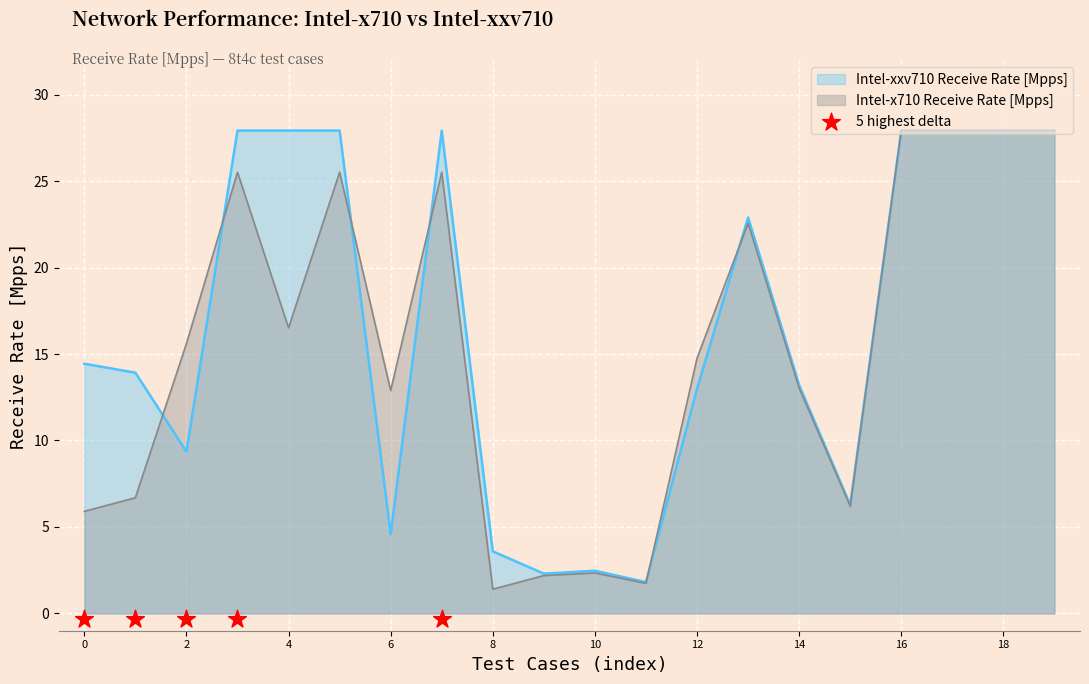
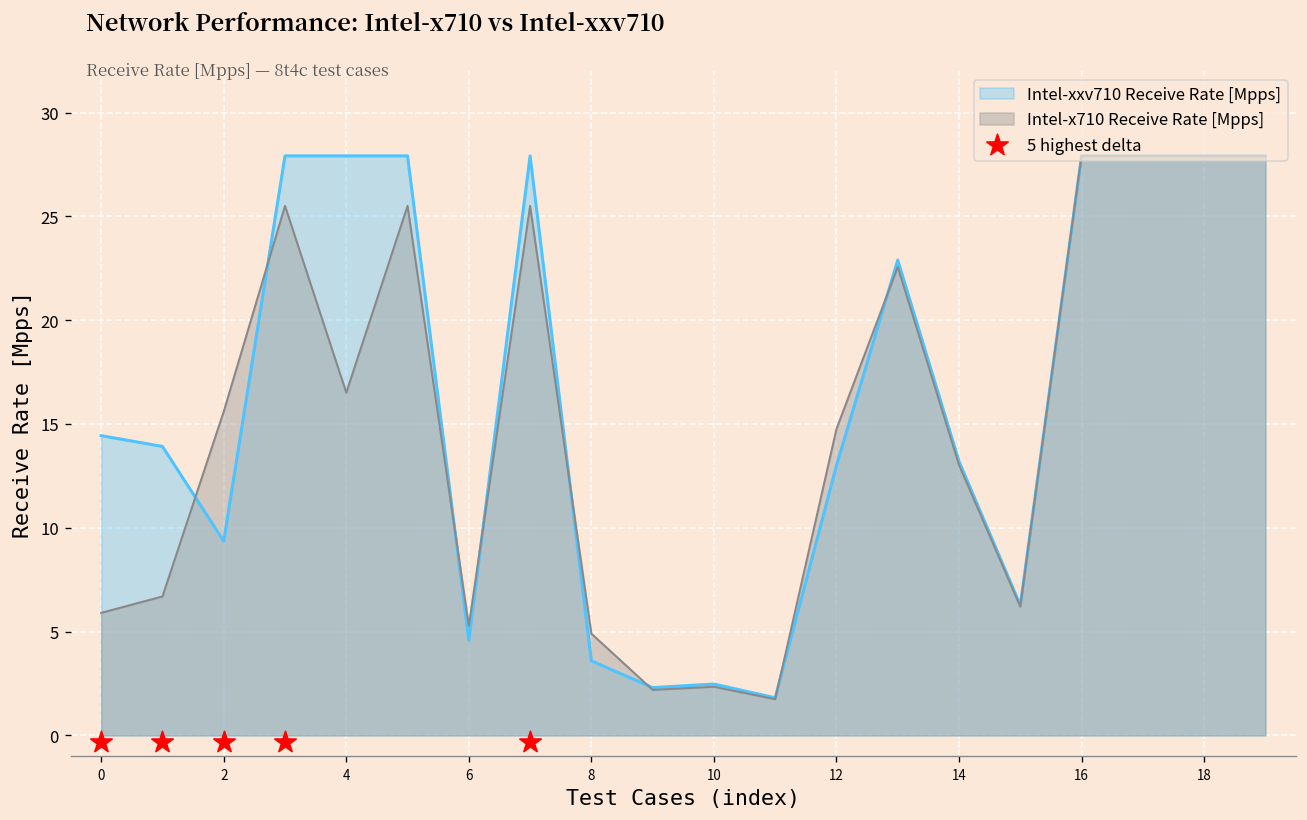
  {
    "Intel-xxv710 Receive Rate [Mpps]": {
      "0": 14.4,
      "2": 9.4,
      "4": 27.9,
      "6": 4.6,
      "8": 3.6,
      "12": 13.0,
      "14": 13.2
    },
    "Intel-x710 Receive Rate [Mpps]": {
      "0": 5.9,
      "2": 15.6,
      "4": 16.5,
-     "6": 12.9,
-     "8": 1.4,
+     "6": 5.3,
+     "8": 4.9,
      "12": 14.8,
      "14": 13.0
    }
  }
